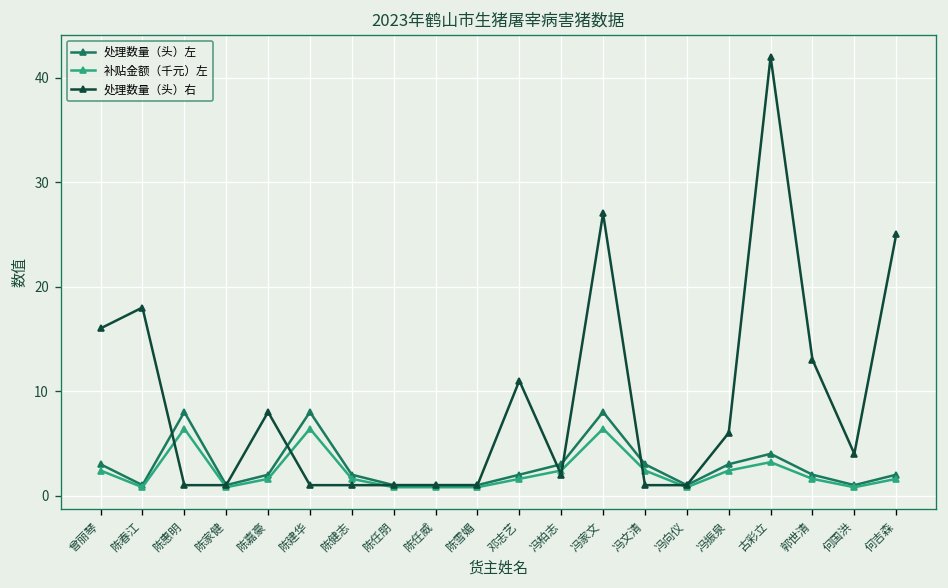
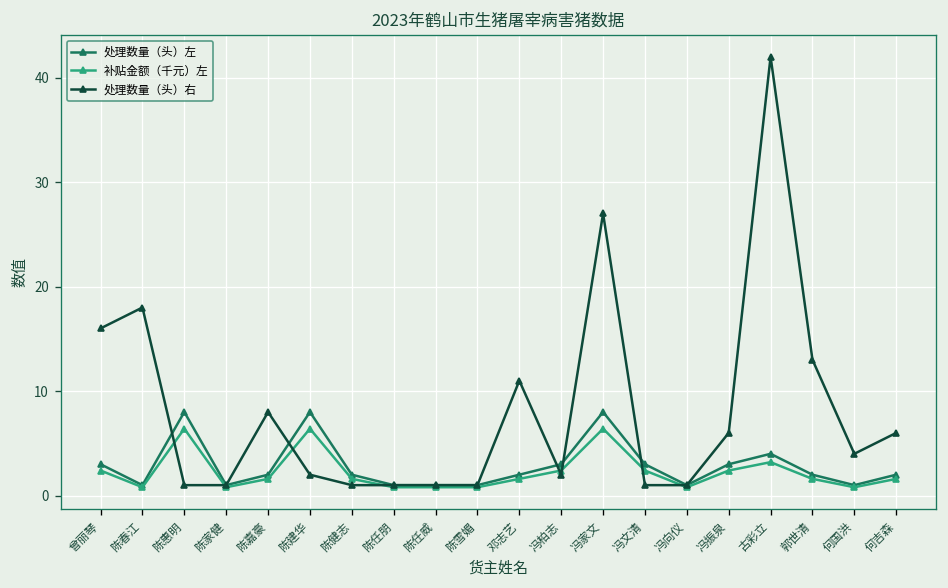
  {
    "处理数量（头）右": {
      "曾丽琴": 16,
      "陈春江": 18,
      "陈惠明": 1,
      "陈嘉豪": 8,
-     "陈建华": 1,
+     "陈建华": 2,
      "陈健志": 1,
      "邓志艺": 11,
      "冯柏志": 2,
      "冯家文": 27,
      "冯文清": 1,
      "冯振泉": 6,
      "古彩立": 42,
      "郭世清": 13,
      "何国洪": 4,
-     "何吉森": 25
+     "何吉森": 6
    }
  }
